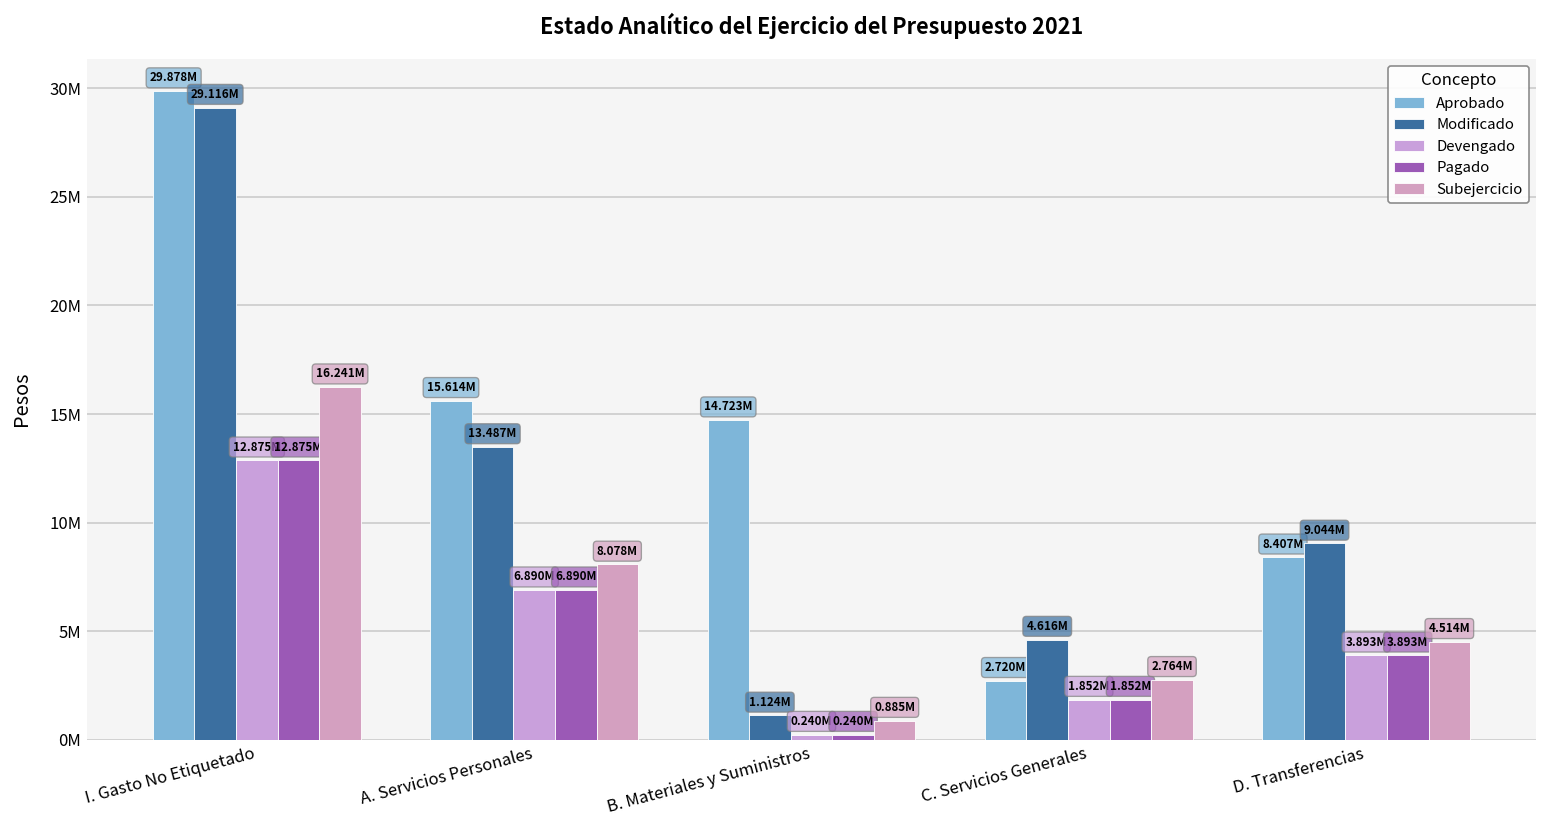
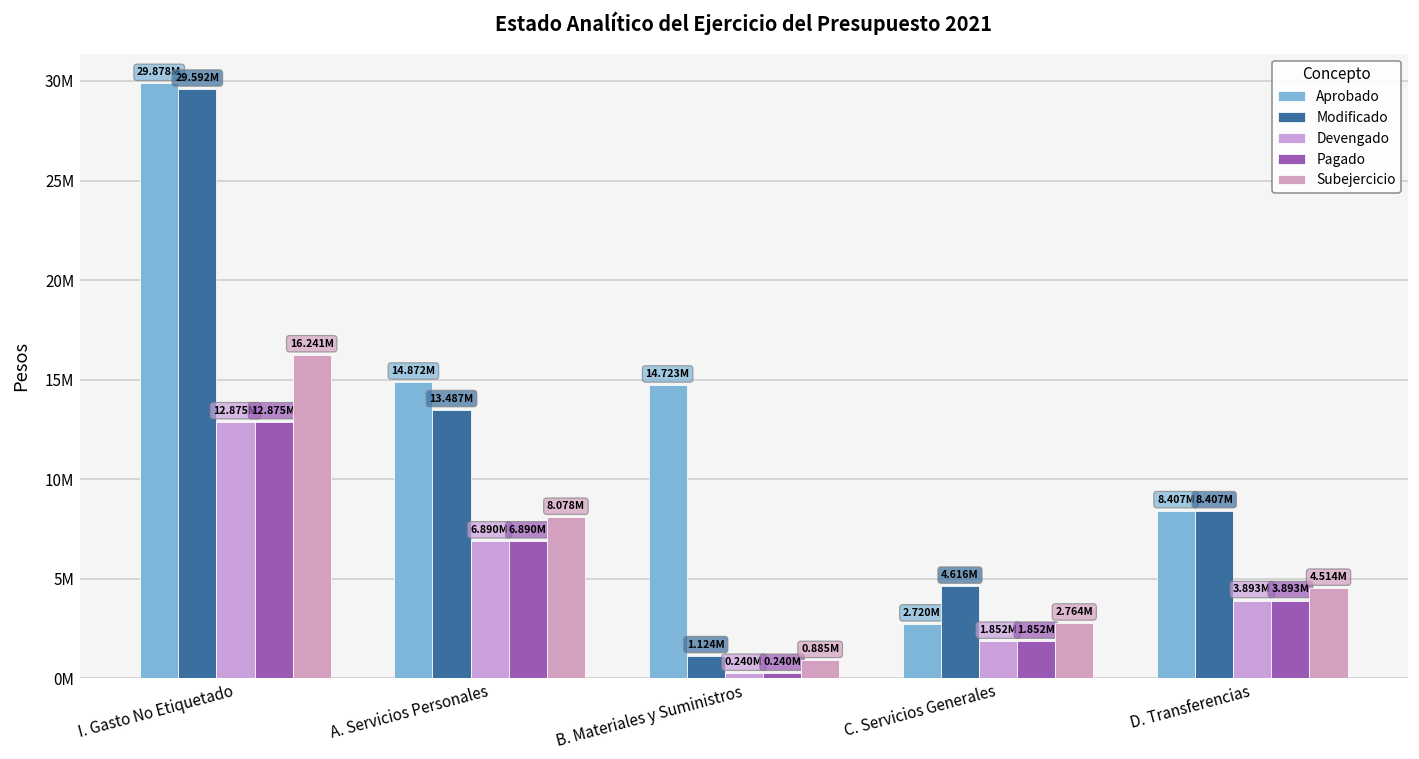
  {
    "Aprobado": {
-     "A. Servicios Personales": "15.614M"
+     "A. Servicios Personales": "14.872M"
    },
    "Modificado": {
-     "I. Gasto No Etiquetado": "29.116M",
-     "D. Transferencias": "9.044M"
+     "I. Gasto No Etiquetado": "29.592M",
+     "D. Transferencias": "8.407M"
    }
  }
